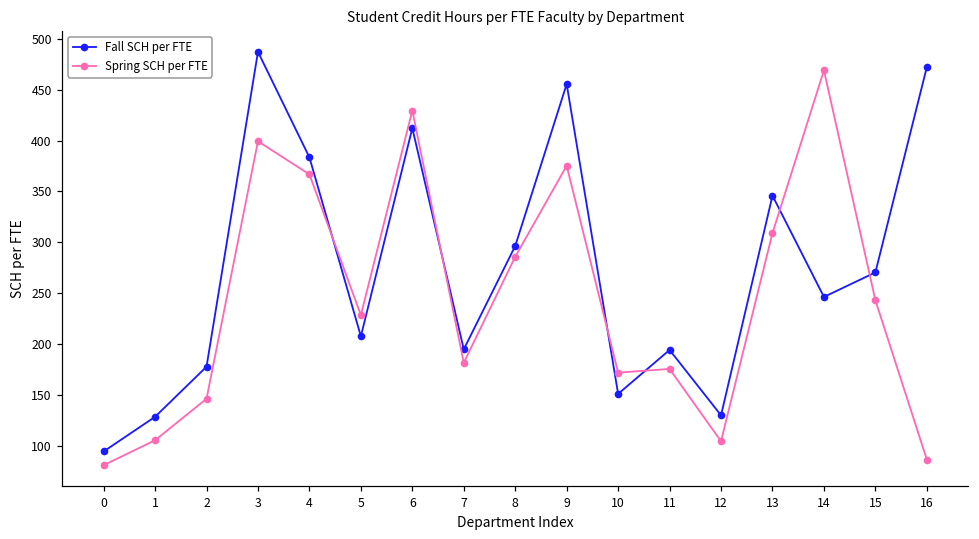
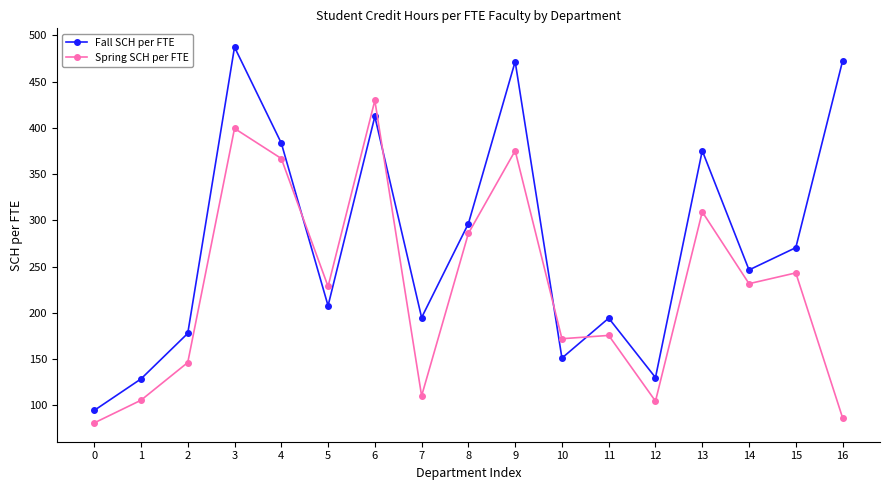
  {
    "Fall SCH per FTE": {
      "0": 90,
      "1": 130,
      "2": 180,
      "3": 490,
      "4": 380,
      "5": 210,
      "6": 410,
      "7": 190,
      "8": 300,
-     "9": 460,
+     "9": 470,
      "10": 150,
      "11": 190,
      "12": 130,
-     "13": 350,
+     "13": 380,
      "14": 250,
      "15": 270,
      "16": 470
    },
    "Spring SCH per FTE": {
      "0": 80,
      "1": 110,
      "2": 150,
      "3": 400,
      "4": 370,
      "5": 230,
      "6": 430,
-     "7": 180,
+     "7": 110,
      "8": 290,
      "9": 380,
      "10": 170,
      "11": 180,
      "12": 100,
      "13": 310,
-     "14": 470,
+     "14": 230,
      "15": 240,
      "16": 90
    }
  }
